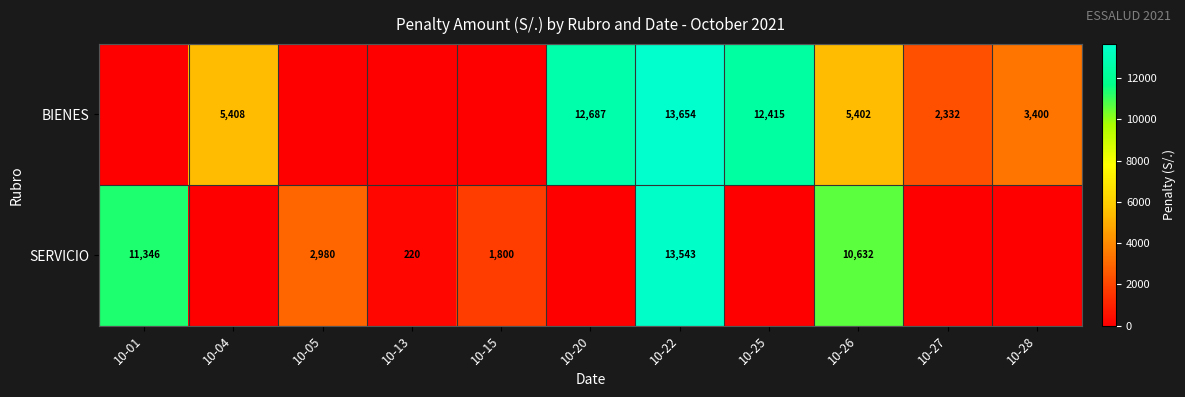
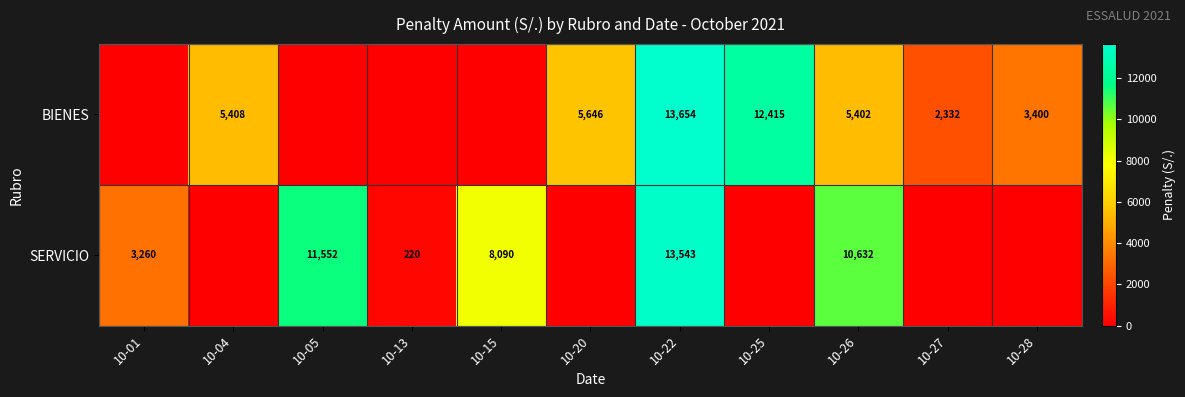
  {
    "BIENES": {
      "10-04": "5,408",
-     "10-20": "12,687",
+     "10-20": "5,646",
      "10-22": "13,654",
      "10-25": "12,415",
      "10-26": "5,402",
      "10-27": "2,332",
      "10-28": "3,400"
    },
    "SERVICIO": {
-     "10-01": "11,346",
-     "10-05": "2,980",
+     "10-01": "3,260",
+     "10-05": "11,552",
      "10-13": "220",
-     "10-15": "1,800",
+     "10-15": "8,090",
      "10-22": "13,543",
      "10-26": "10,632"
    }
  }
